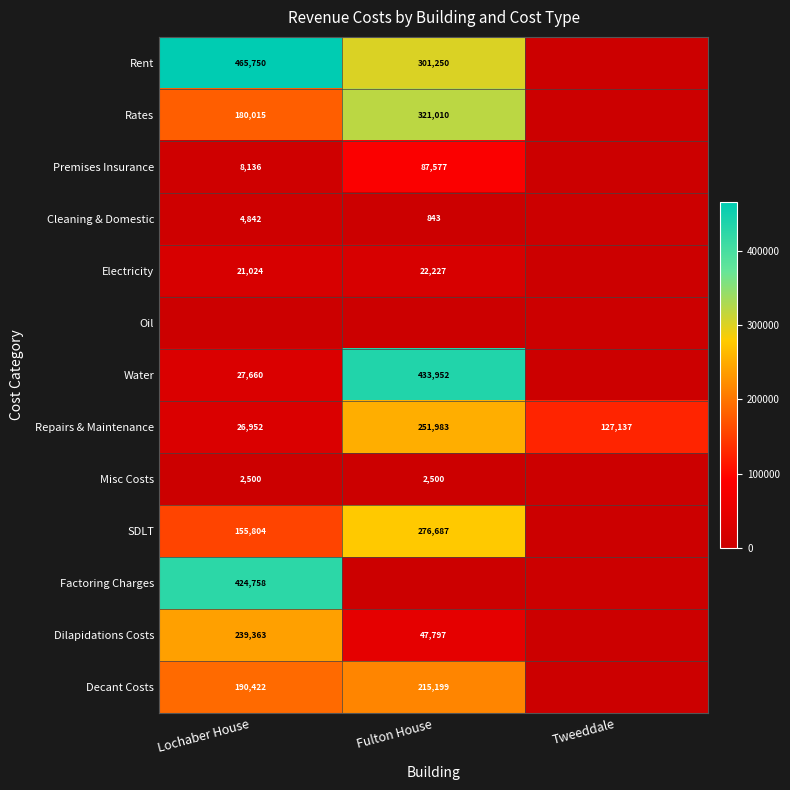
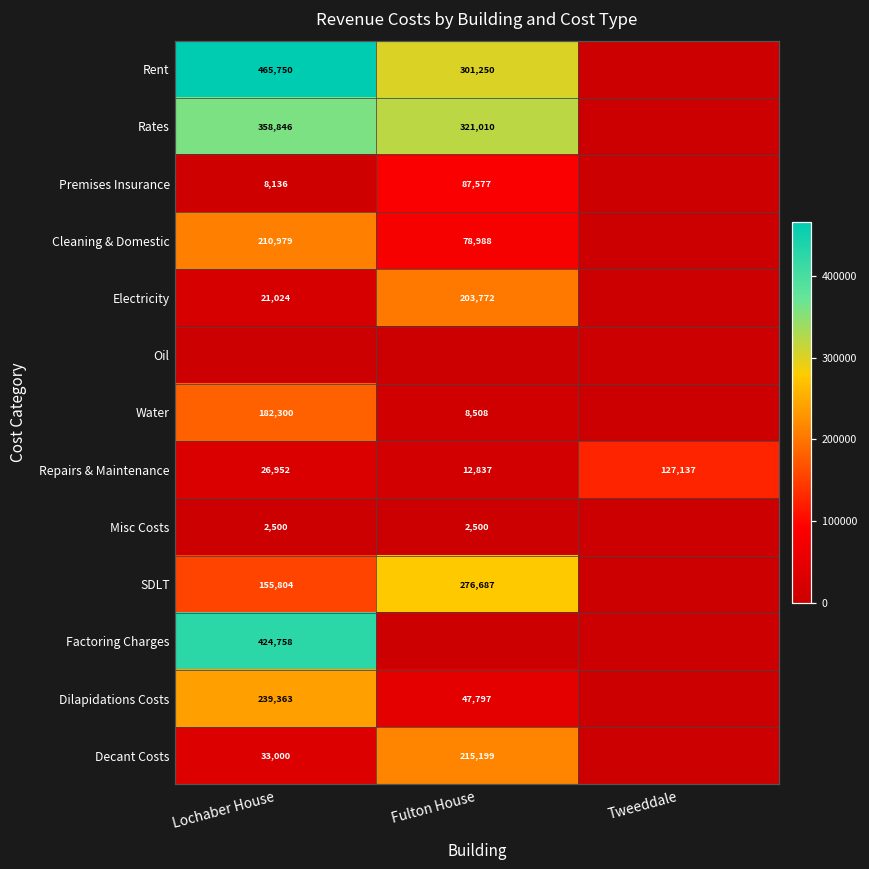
  {
    "Rent": {
      "Lochaber House": "465,750",
      "Fulton House": "301,250"
    },
    "Rates": {
-     "Lochaber House": "180,015",
+     "Lochaber House": "358,846",
      "Fulton House": "321,010"
    },
    "Premises Insurance": {
      "Lochaber House": "8,136",
      "Fulton House": "87,577"
    },
    "Cleaning & Domestic": {
-     "Lochaber House": "4,842",
-     "Fulton House": "843"
+     "Lochaber House": "210,979",
+     "Fulton House": "78,988"
    },
    "Electricity": {
      "Lochaber House": "21,024",
-     "Fulton House": "22,227"
+     "Fulton House": "203,772"
    },
    "Water": {
-     "Lochaber House": "27,660",
-     "Fulton House": "433,952"
+     "Lochaber House": "182,300",
+     "Fulton House": "8,508"
    },
    "Repairs & Maintenance": {
      "Lochaber House": "26,952",
-     "Fulton House": "251,983",
+     "Fulton House": "12,837",
      "Tweeddale": "127,137"
    },
    "Misc Costs": {
      "Lochaber House": "2,500",
      "Fulton House": "2,500"
    },
    "SDLT": {
      "Lochaber House": "155,804",
      "Fulton House": "276,687"
    },
    "Factoring Charges": {
      "Lochaber House": "424,758"
    },
    "Dilapidations Costs": {
      "Lochaber House": "239,363",
      "Fulton House": "47,797"
    },
    "Decant Costs": {
-     "Lochaber House": "190,422",
+     "Lochaber House": "33,000",
      "Fulton House": "215,199"
    }
  }
